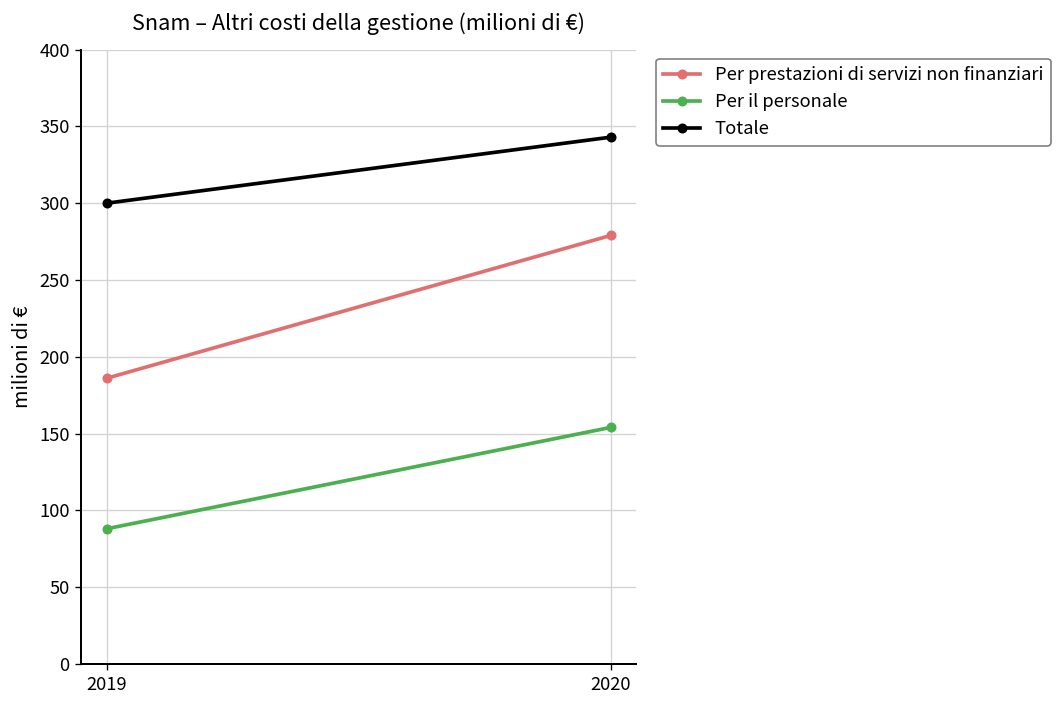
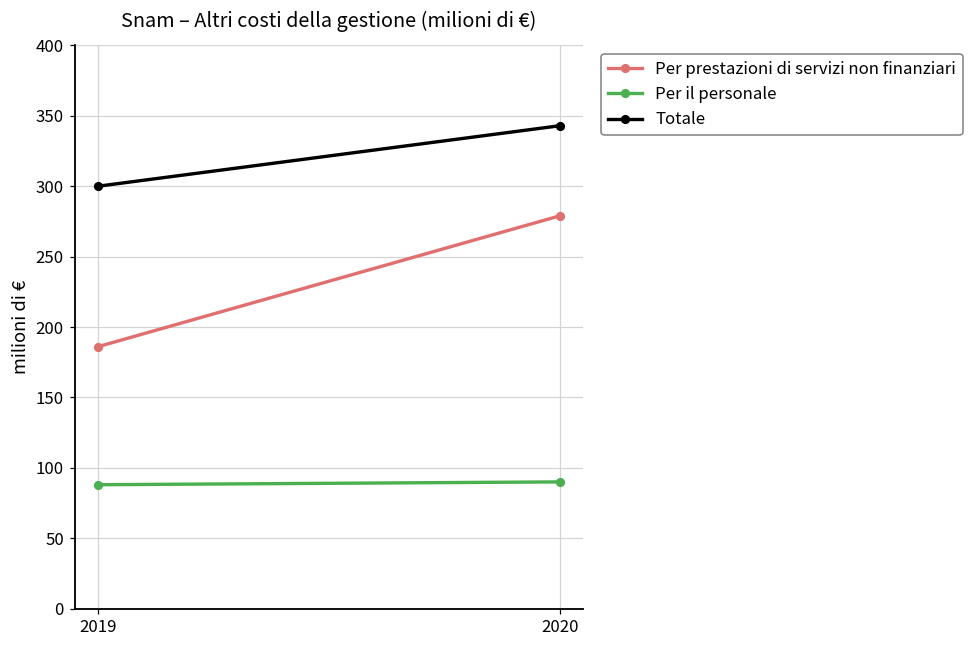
  {
    "Per prestazioni di servizi non finanziari": {
      "2019": 186,
      "2020": 279
    },
    "Per il personale": {
      "2019": 88,
-     "2020": 154
+     "2020": 90
    },
    "Totale": {
      "2019": 300,
      "2020": 343
    }
  }
